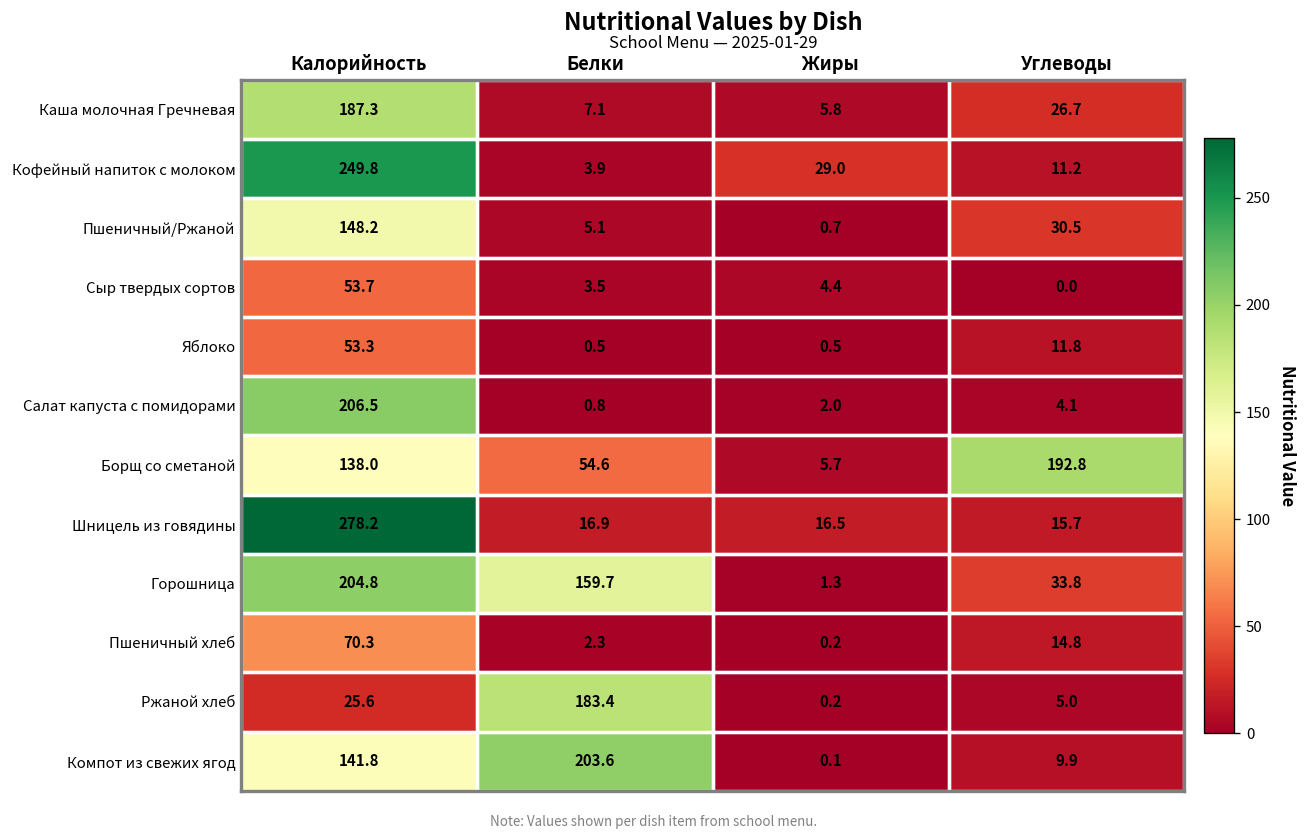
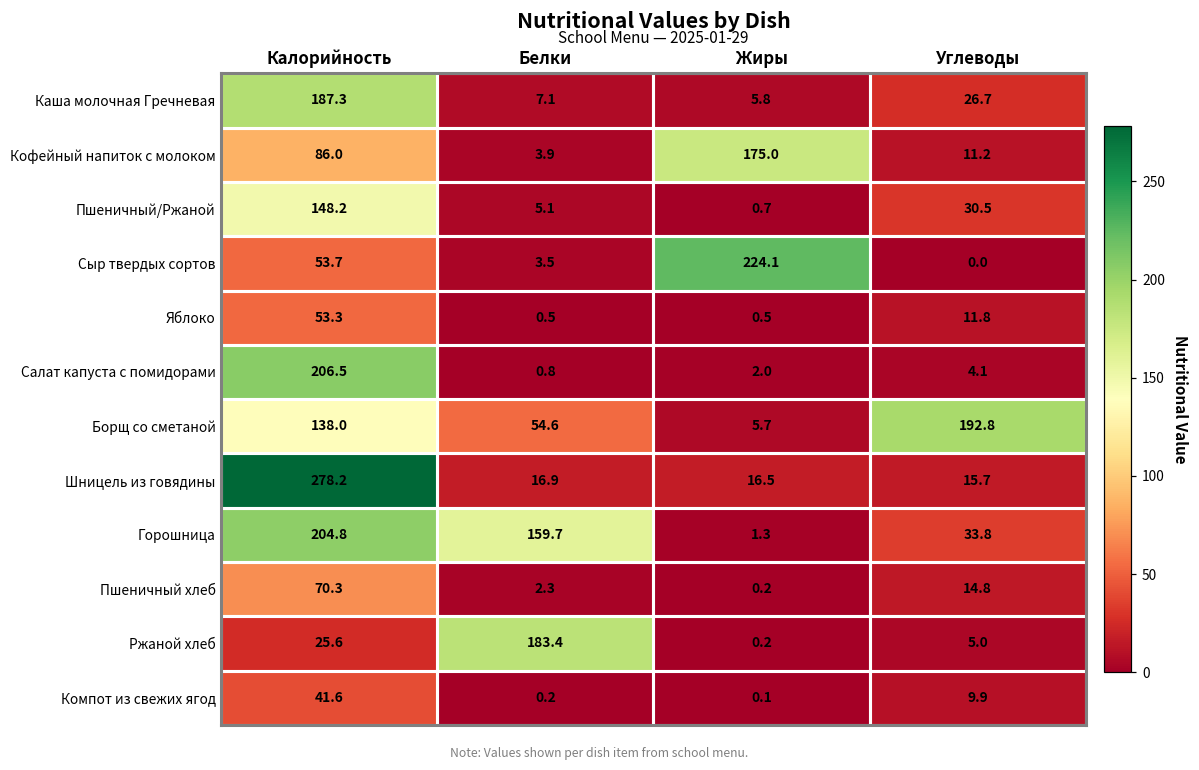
  {
    "Каша молочная Гречневая": {
      "Калорийность": 187.3,
      "Белки": 7.1,
      "Жиры": 5.8,
      "Углеводы": 26.7
    },
    "Кофейный напиток с молоком": {
-     "Калорийность": 249.8,
+     "Калорийность": 86.0,
      "Белки": 3.9,
-     "Жиры": 29.0,
+     "Жиры": 175.0,
      "Углеводы": 11.2
    },
    "Пшеничный/Ржаной": {
      "Калорийность": 148.2,
      "Белки": 5.1,
      "Жиры": 0.7,
      "Углеводы": 30.5
    },
    "Сыр твердых сортов": {
      "Калорийность": 53.7,
      "Белки": 3.5,
-     "Жиры": 4.4,
+     "Жиры": 224.1,
      "Углеводы": 0.0
    },
    "Яблоко": {
      "Калорийность": 53.3,
      "Белки": 0.5,
      "Жиры": 0.5,
      "Углеводы": 11.8
    },
    "Салат капуста с помидорами": {
      "Калорийность": 206.5,
      "Белки": 0.8,
      "Жиры": 2.0,
      "Углеводы": 4.1
    },
    "Борщ со сметаной": {
      "Калорийность": 138.0,
      "Белки": 54.6,
      "Жиры": 5.7,
      "Углеводы": 192.8
    },
    "Шницель из говядины": {
      "Калорийность": 278.2,
      "Белки": 16.9,
      "Жиры": 16.5,
      "Углеводы": 15.7
    },
    "Горошница": {
      "Калорийность": 204.8,
      "Белки": 159.7,
      "Жиры": 1.3,
      "Углеводы": 33.8
    },
    "Пшеничный хлеб": {
      "Калорийность": 70.3,
      "Белки": 2.3,
      "Жиры": 0.2,
      "Углеводы": 14.8
    },
    "Ржаной хлеб": {
      "Калорийность": 25.6,
      "Белки": 183.4,
      "Жиры": 0.2,
      "Углеводы": 5.0
    },
    "Компот из свежих ягод": {
-     "Калорийность": 141.8,
-     "Белки": 203.6,
+     "Калорийность": 41.6,
+     "Белки": 0.2,
      "Жиры": 0.1,
      "Углеводы": 9.9
    }
  }
